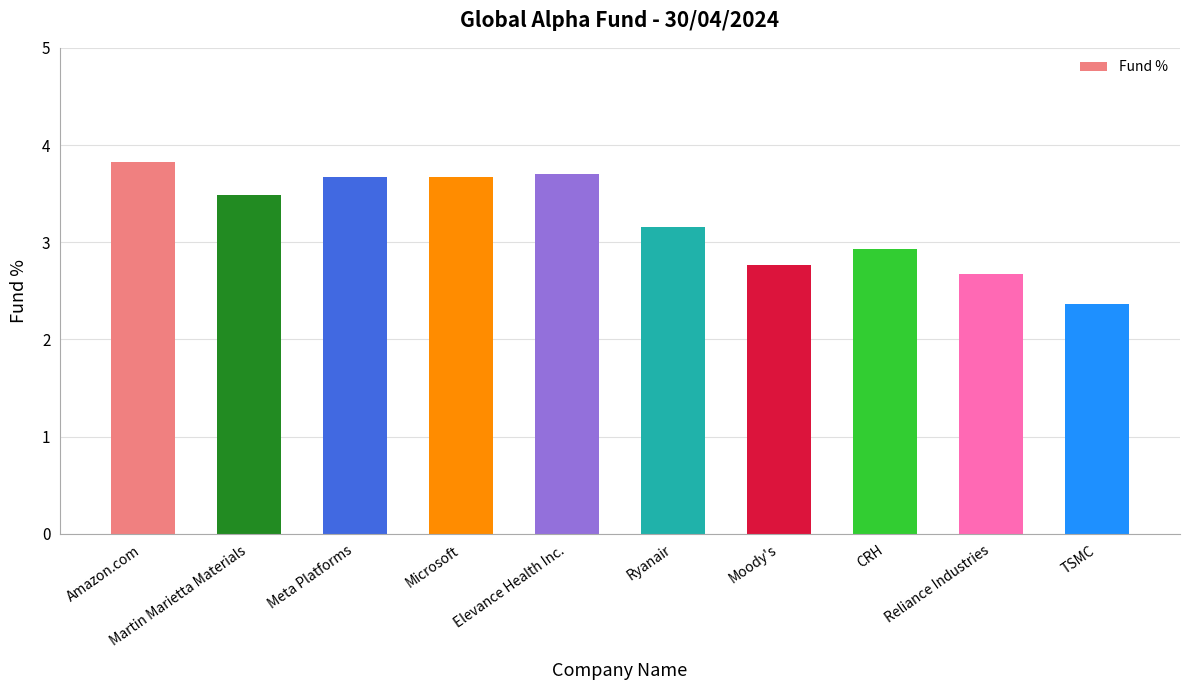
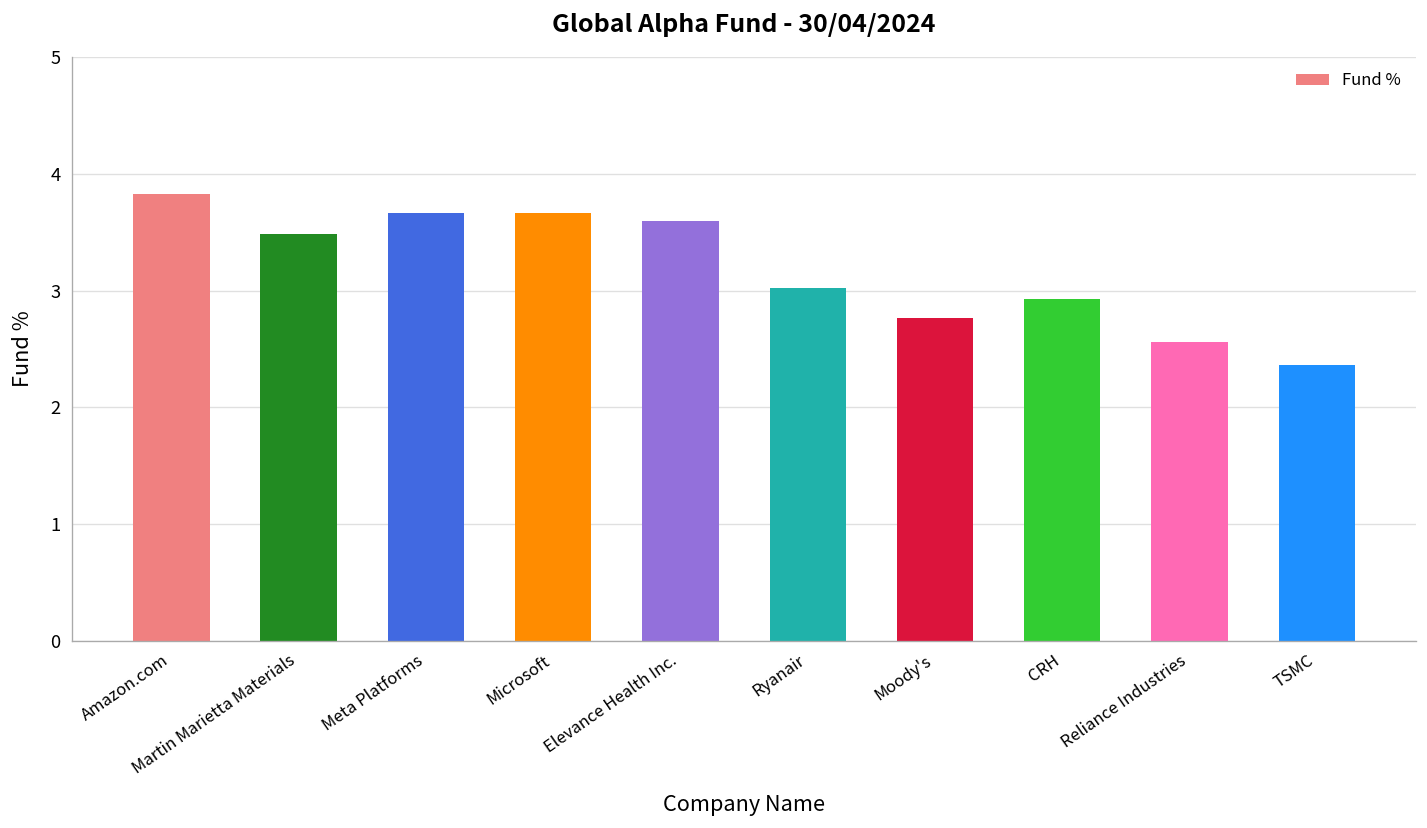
  {
    "Amazon.com": 3.8,
    "Martin Marietta Materials": 3.5,
    "Meta Platforms": 3.7,
    "Microsoft": 3.7,
-   "Elevance Health Inc.": 3.7,
-   "Ryanair": 3.2,
+   "Elevance Health Inc.": 3.6,
+   "Ryanair": 3.0,
    "Moody's": 2.8,
    "CRH": 2.9,
-   "Reliance Industries": 2.7,
+   "Reliance Industries": 2.6,
    "TSMC": 2.4
  }
